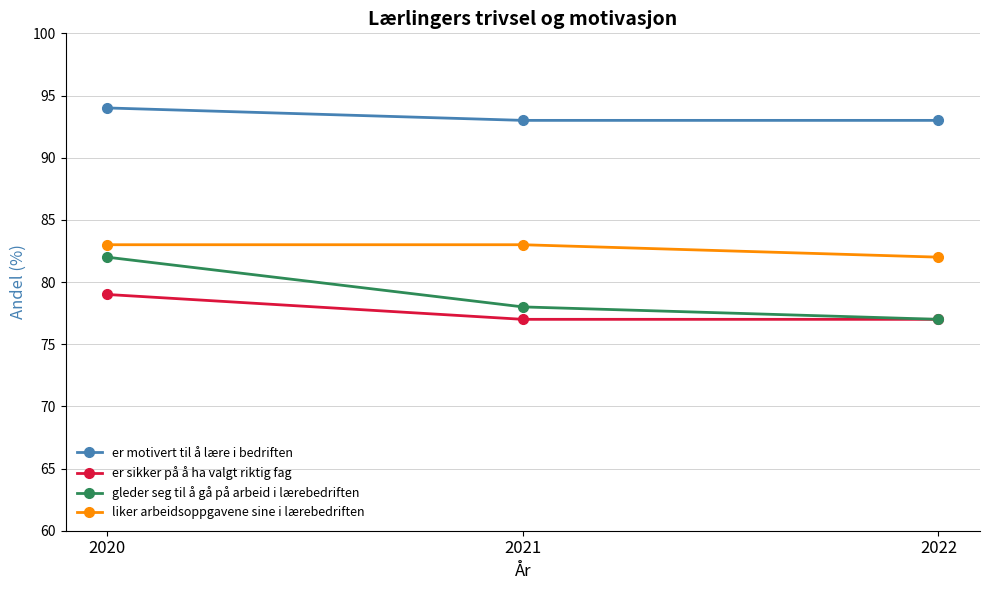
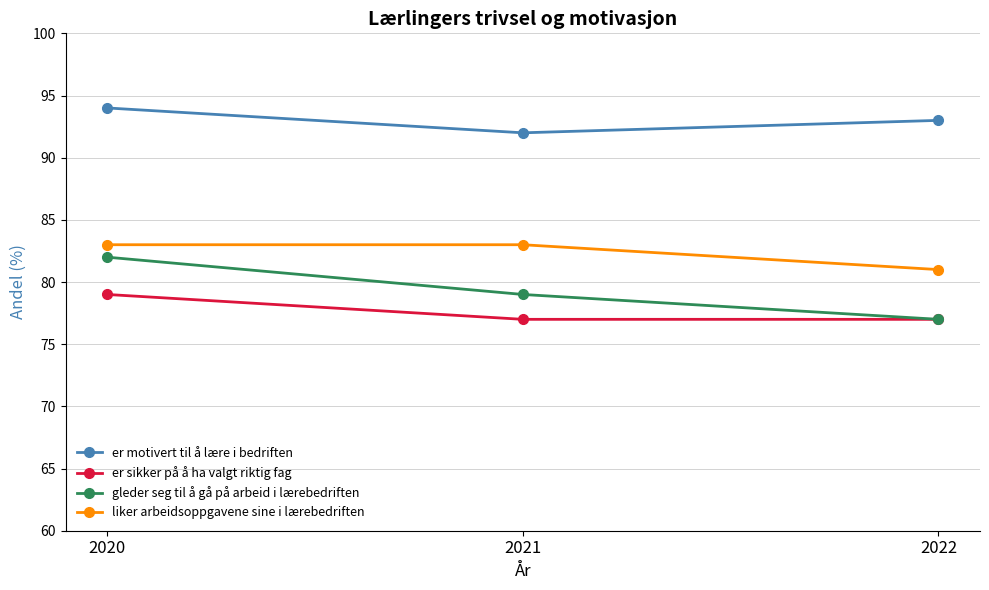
  {
    "er motivert til å lære i bedriften": {
      "2020": 94,
-     "2021": 93,
+     "2021": 92,
      "2022": 93
    },
    "er sikker på å ha valgt riktig fag": {
      "2020": 79,
      "2021": 77
    },
    "gleder seg til å gå på arbeid i lærebedriften": {
      "2020": 82,
-     "2021": 78
+     "2021": 79
    },
    "liker arbeidsoppgavene sine i lærebedriften": {
      "2020": 83,
      "2021": 83,
-     "2022": 82
+     "2022": 81
    }
  }
